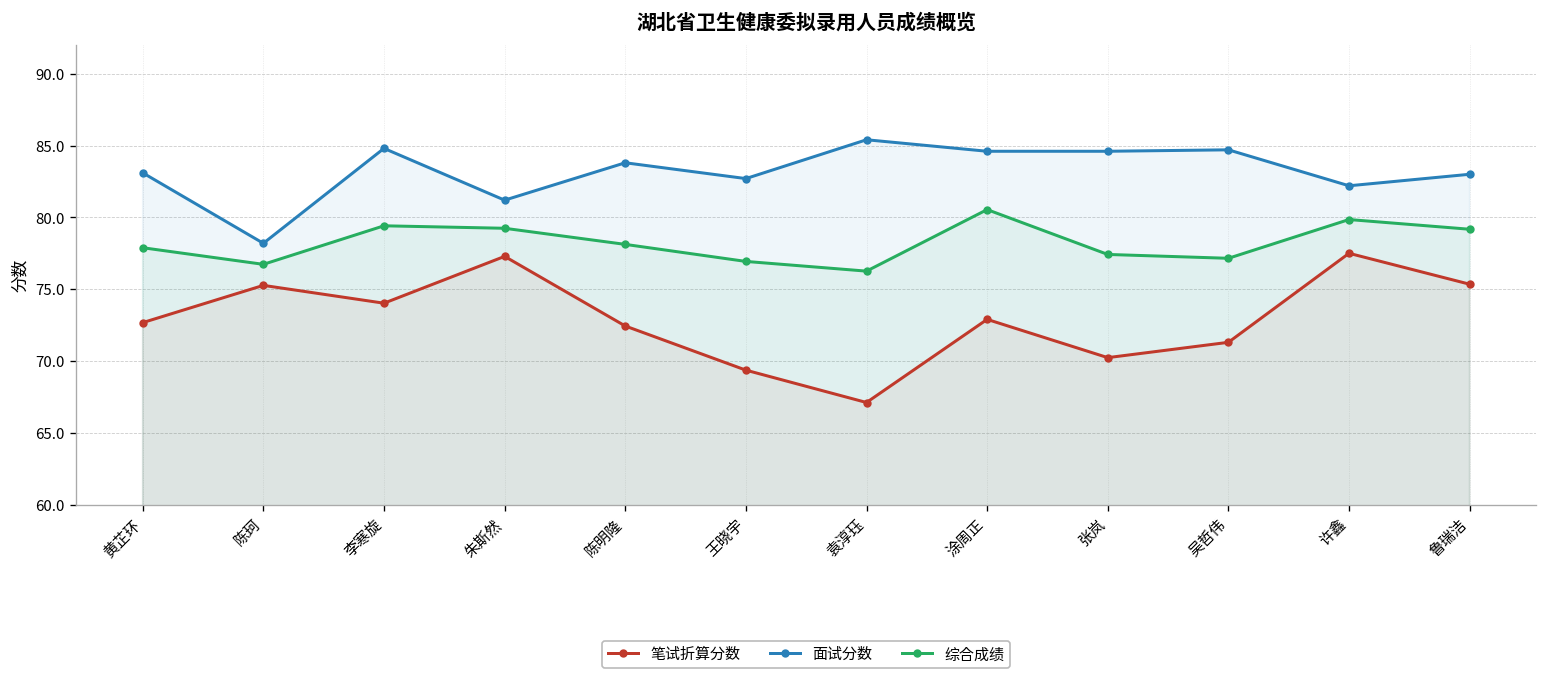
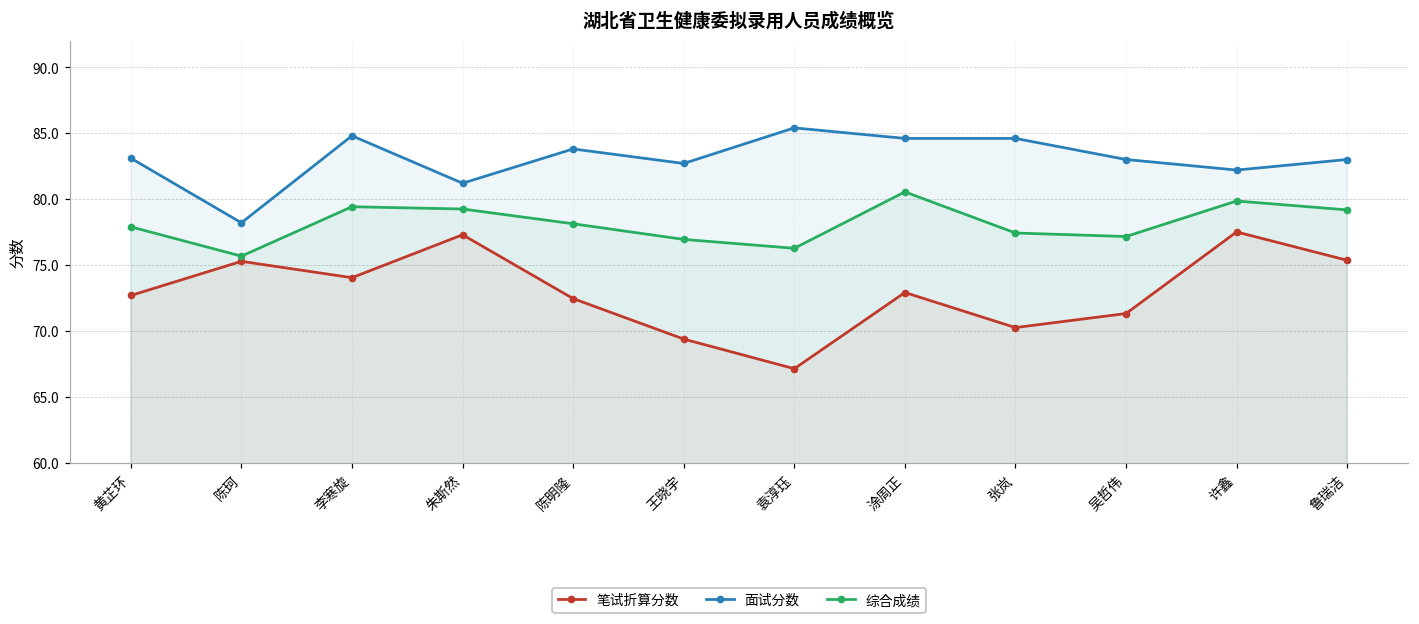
  {
    "笔试折算分数": {
      "黄芷环": 72.7,
      "陈珂": 75.3,
      "李寒旋": 74.0,
      "朱斯然": 77.3,
      "陈明隆": 72.5,
      "王晓宇": 69.4,
      "袁淳珏": 67.1,
      "涂周正": 72.9,
      "张岚": 70.3,
      "吴哲伟": 71.3,
      "许鑫": 77.5,
      "鲁瑞洁": 75.4
    },
    "面试分数": {
      "黄芷环": 83.1,
      "陈珂": 78.2,
      "李寒旋": 84.8,
      "朱斯然": 81.2,
      "陈明隆": 83.8,
      "王晓宇": 82.7,
      "袁淳珏": 85.4,
      "涂周正": 84.6,
      "张岚": 84.6,
-     "吴哲伟": 84.7,
+     "吴哲伟": 83.0,
      "许鑫": 82.2,
      "鲁瑞洁": 83.0
    },
    "综合成绩": {
      "黄芷环": 77.9,
-     "陈珂": 76.7,
+     "陈珂": 75.7,
      "李寒旋": 79.4,
      "朱斯然": 79.2,
      "陈明隆": 78.1,
      "王晓宇": 76.9,
      "袁淳珏": 76.3,
      "涂周正": 80.5,
      "张岚": 77.4,
      "吴哲伟": 77.2,
      "许鑫": 79.9,
      "鲁瑞洁": 79.2
    }
  }
